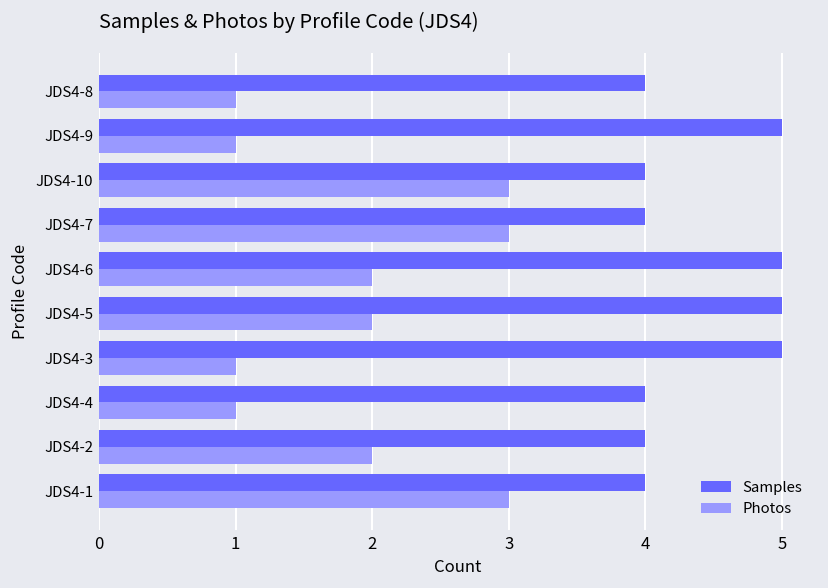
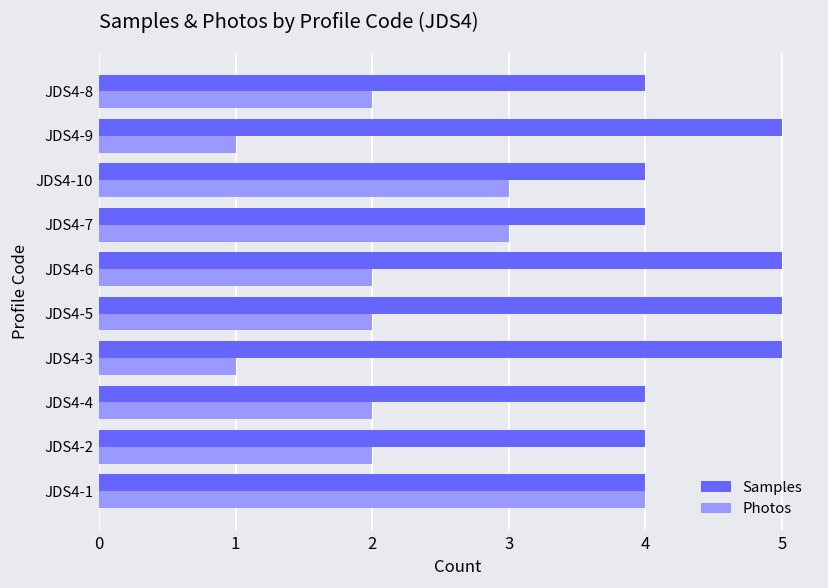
  {
    "Samples": {
      "JDS4-8": 4,
      "JDS4-9": 5,
      "JDS4-10": 4,
      "JDS4-7": 4,
      "JDS4-6": 5,
      "JDS4-5": 5,
      "JDS4-3": 5,
      "JDS4-4": 4,
      "JDS4-2": 4,
      "JDS4-1": 4
    },
    "Photos": {
-     "JDS4-8": 1,
+     "JDS4-8": 2,
      "JDS4-9": 1,
      "JDS4-10": 3,
      "JDS4-7": 3,
      "JDS4-6": 2,
      "JDS4-5": 2,
      "JDS4-3": 1,
-     "JDS4-4": 1,
+     "JDS4-4": 2,
      "JDS4-2": 2,
-     "JDS4-1": 3
+     "JDS4-1": 4
    }
  }
